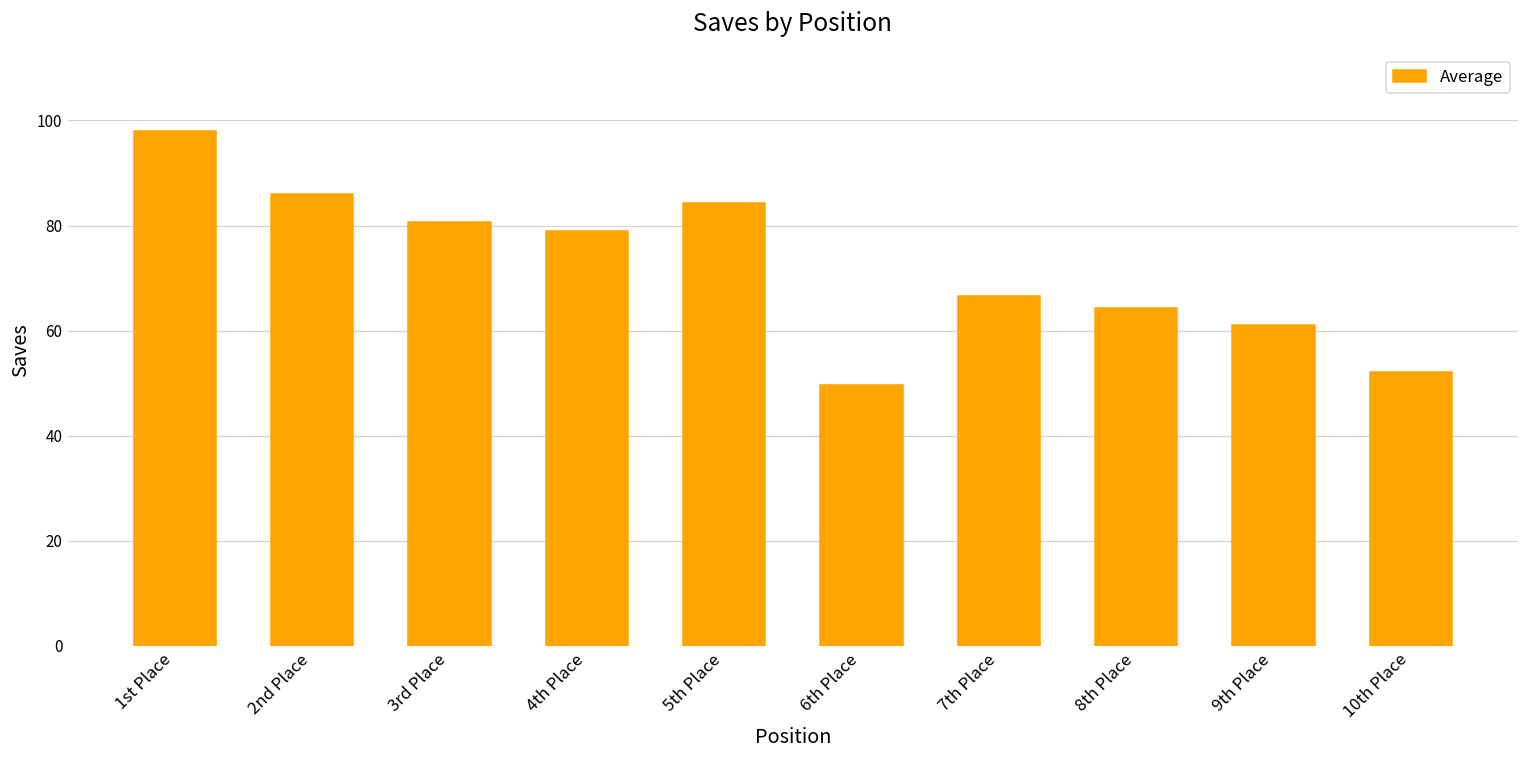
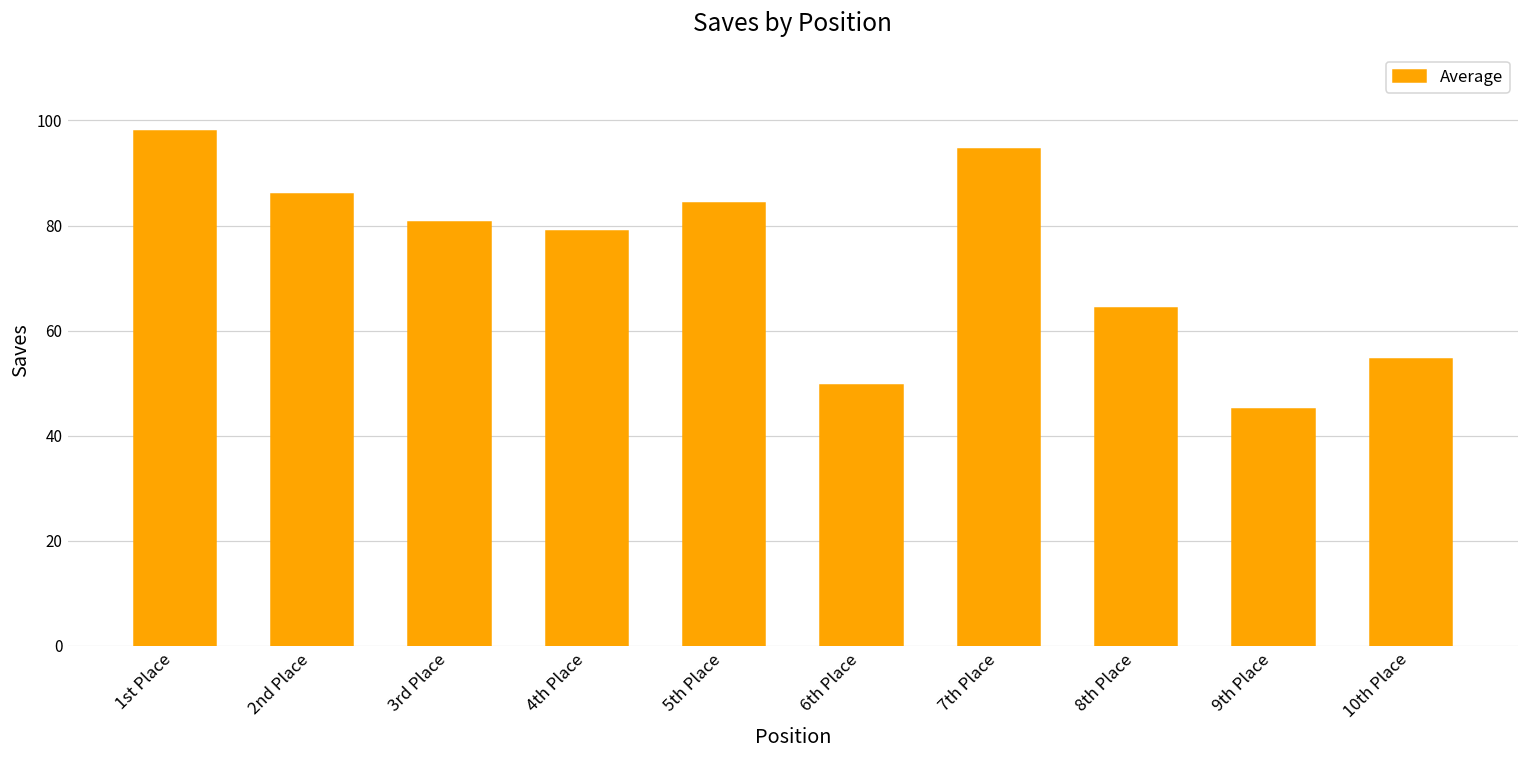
  {
    "1st Place": 98,
    "2nd Place": 86,
    "3rd Place": 81,
    "4th Place": 79,
    "5th Place": 84,
    "6th Place": 50,
-   "7th Place": 67,
+   "7th Place": 95,
    "8th Place": 64,
-   "9th Place": 61,
-   "10th Place": 52
+   "9th Place": 45,
+   "10th Place": 55
  }
